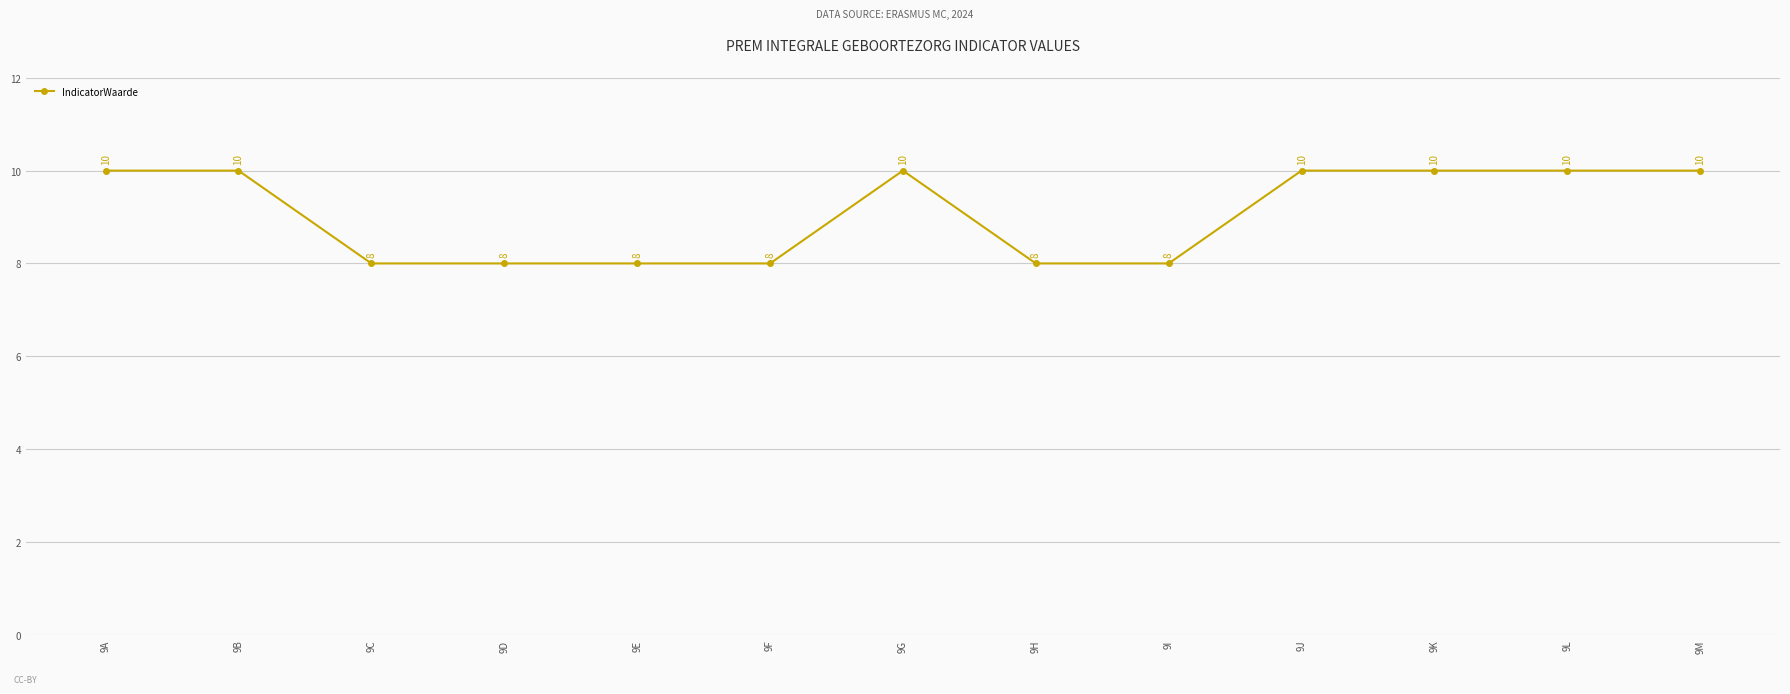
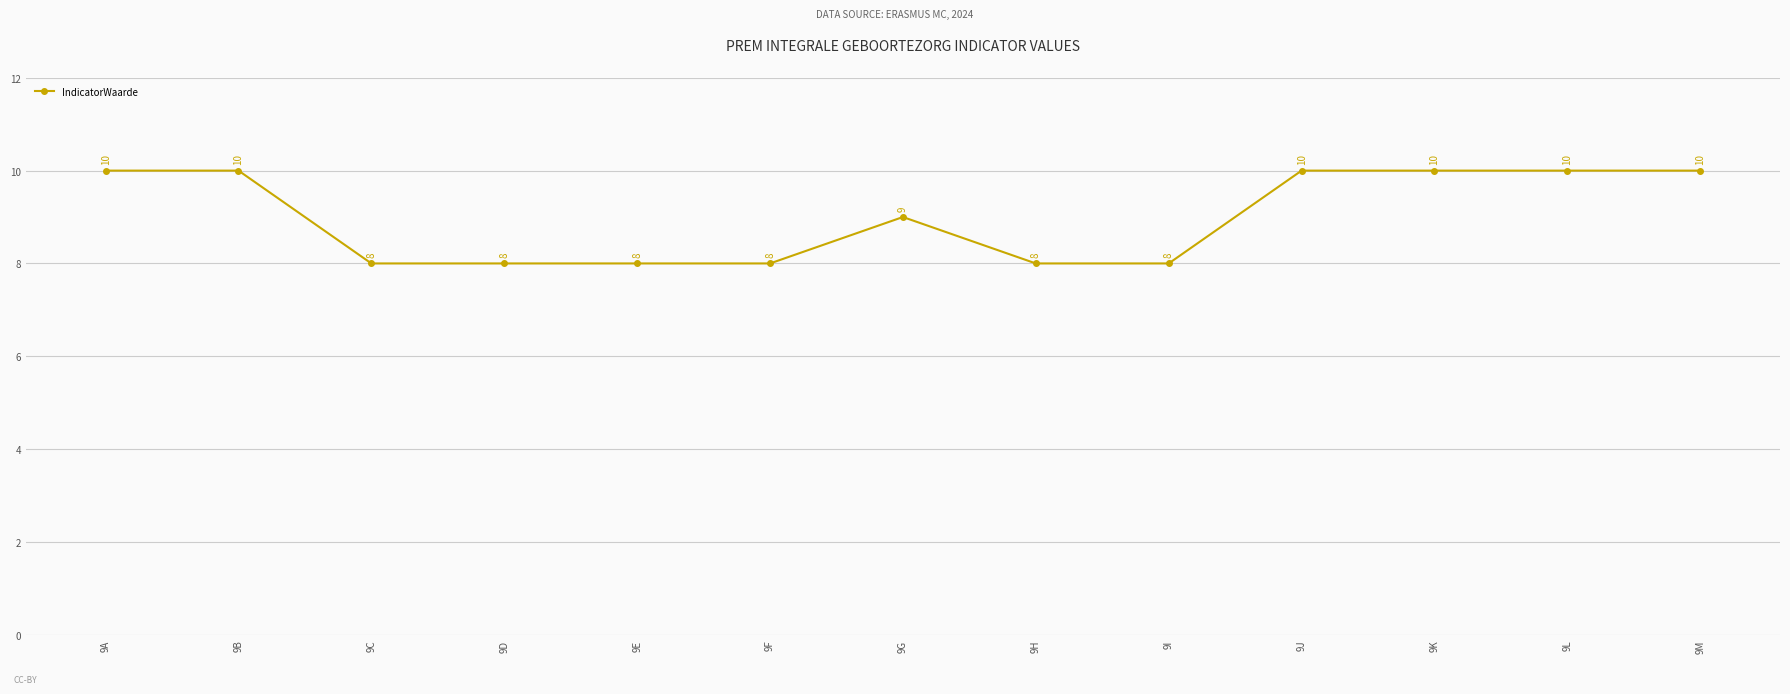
  {
    "9A": 10,
    "9B": 10,
    "9C": 8,
    "9D": 8,
    "9E": 8,
    "9F": 8,
-   "9G": 10,
+   "9G": 9,
    "9H": 8,
    "9I": 8,
    "9J": 10,
    "9K": 10,
    "9L": 10,
    "9M": 10
  }
